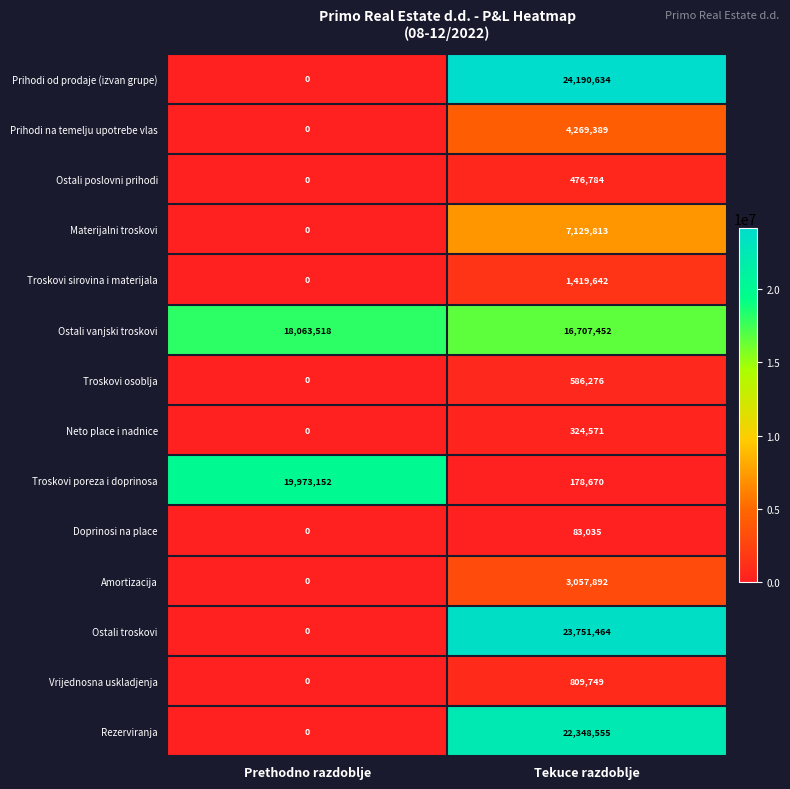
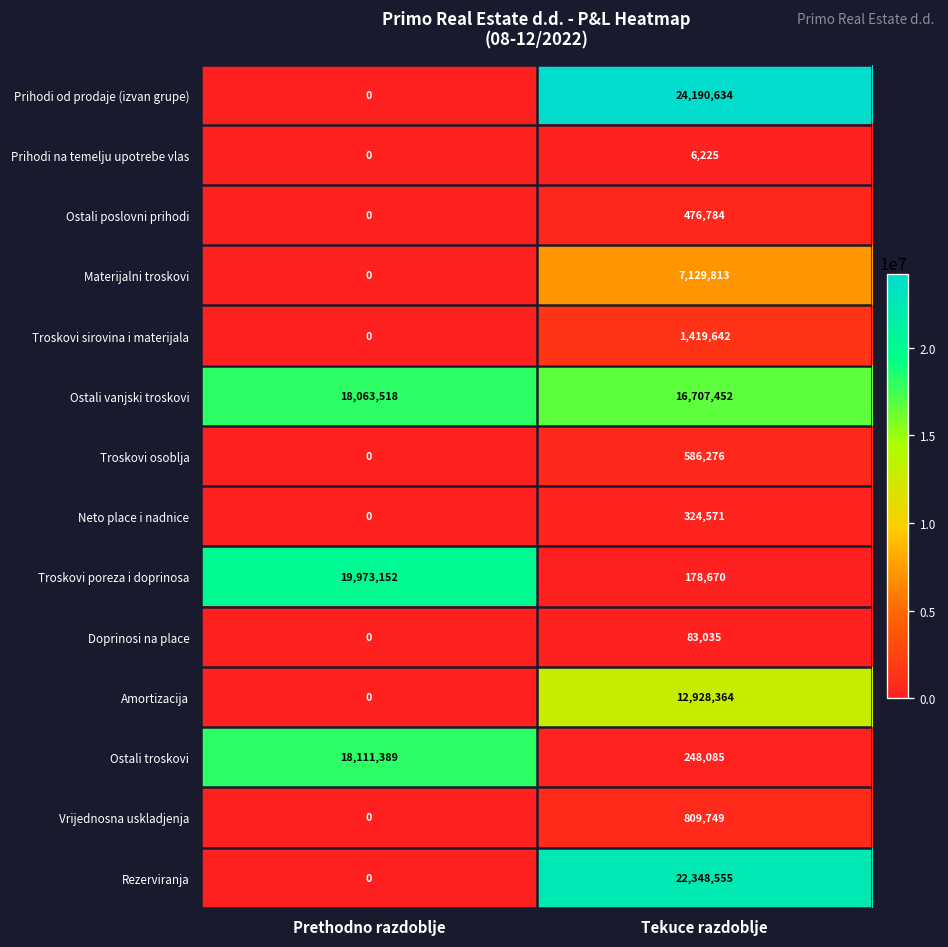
  {
    "Prihodi od prodaje (izvan grupe)": {
      "Prethodno razdoblje": "0",
      "Tekuce razdoblje": "24,190,634"
    },
    "Prihodi na temelju upotrebe vlas": {
      "Prethodno razdoblje": "0",
-     "Tekuce razdoblje": "4,269,389"
+     "Tekuce razdoblje": "6,225"
    },
    "Ostali poslovni prihodi": {
      "Prethodno razdoblje": "0",
      "Tekuce razdoblje": "476,784"
    },
    "Materijalni troskovi": {
      "Prethodno razdoblje": "0",
      "Tekuce razdoblje": "7,129,813"
    },
    "Troskovi sirovina i materijala": {
      "Prethodno razdoblje": "0",
      "Tekuce razdoblje": "1,419,642"
    },
    "Ostali vanjski troskovi": {
      "Prethodno razdoblje": "18,063,518",
      "Tekuce razdoblje": "16,707,452"
    },
    "Troskovi osoblja": {
      "Prethodno razdoblje": "0",
      "Tekuce razdoblje": "586,276"
    },
    "Neto place i nadnice": {
      "Prethodno razdoblje": "0",
      "Tekuce razdoblje": "324,571"
    },
    "Troskovi poreza i doprinosa": {
      "Prethodno razdoblje": "19,973,152",
      "Tekuce razdoblje": "178,670"
    },
    "Doprinosi na place": {
      "Prethodno razdoblje": "0",
      "Tekuce razdoblje": "83,035"
    },
    "Amortizacija": {
      "Prethodno razdoblje": "0",
-     "Tekuce razdoblje": "3,057,892"
+     "Tekuce razdoblje": "12,928,364"
    },
    "Ostali troskovi": {
-     "Prethodno razdoblje": "0",
-     "Tekuce razdoblje": "23,751,464"
+     "Prethodno razdoblje": "18,111,389",
+     "Tekuce razdoblje": "248,085"
    },
    "Vrijednosna uskladjenja": {
      "Prethodno razdoblje": "0",
      "Tekuce razdoblje": "809,749"
    },
    "Rezerviranja": {
      "Prethodno razdoblje": "0",
      "Tekuce razdoblje": "22,348,555"
    }
  }
